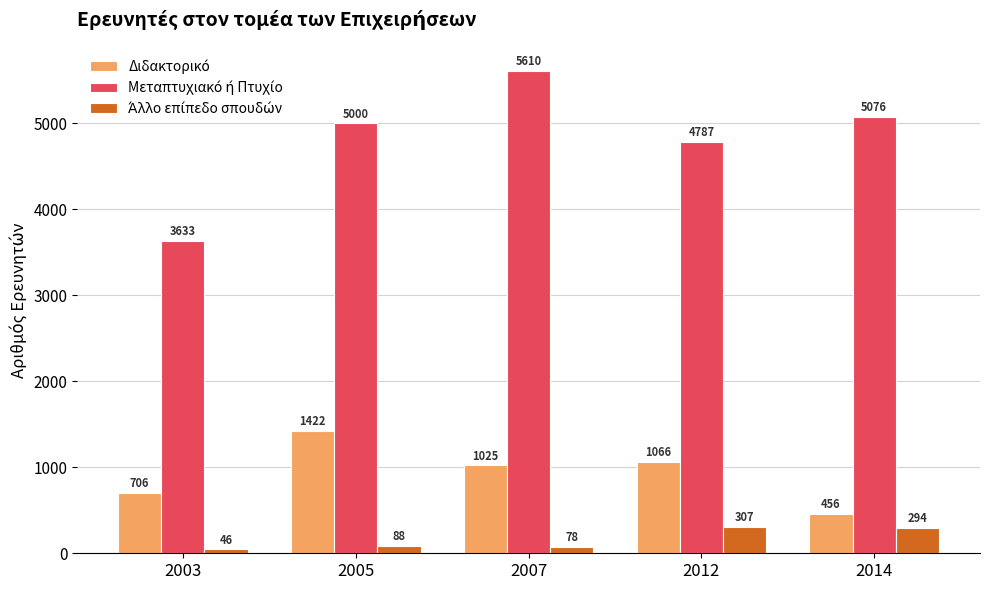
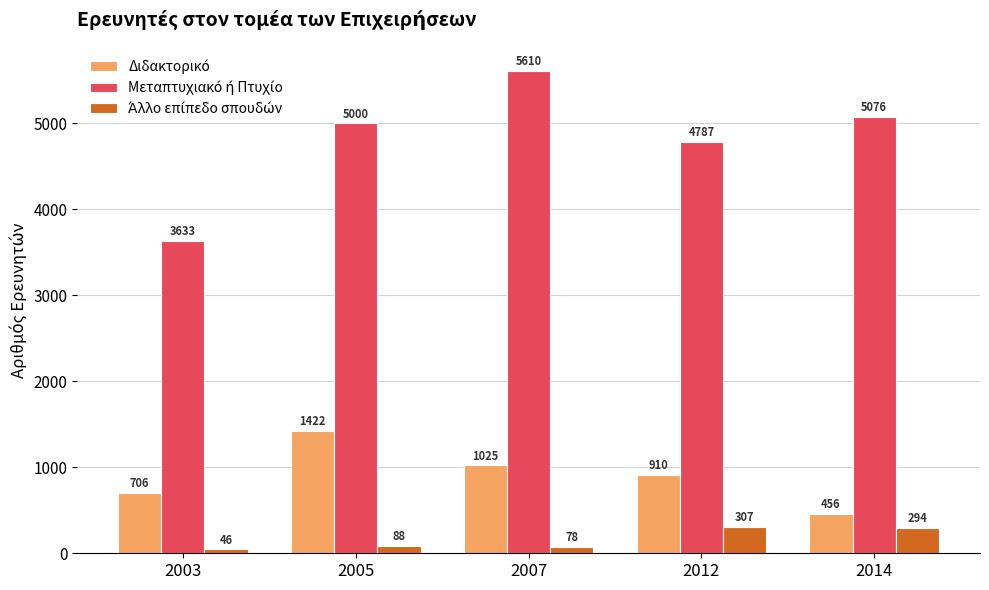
  {
    "Διδακτορικό": {
      "2003": 706,
      "2005": 1422,
      "2007": 1025,
-     "2012": 1066,
+     "2012": 910,
      "2014": 456
    },
    "Μεταπτυχιακό ή Πτυχίο": {
      "2003": 3633,
      "2005": 5000,
      "2007": 5610,
      "2012": 4787,
      "2014": 5076
    },
    "Άλλο επίπεδο σπουδών": {
      "2003": 46,
      "2005": 88,
      "2007": 78,
      "2012": 307,
      "2014": 294
    }
  }
